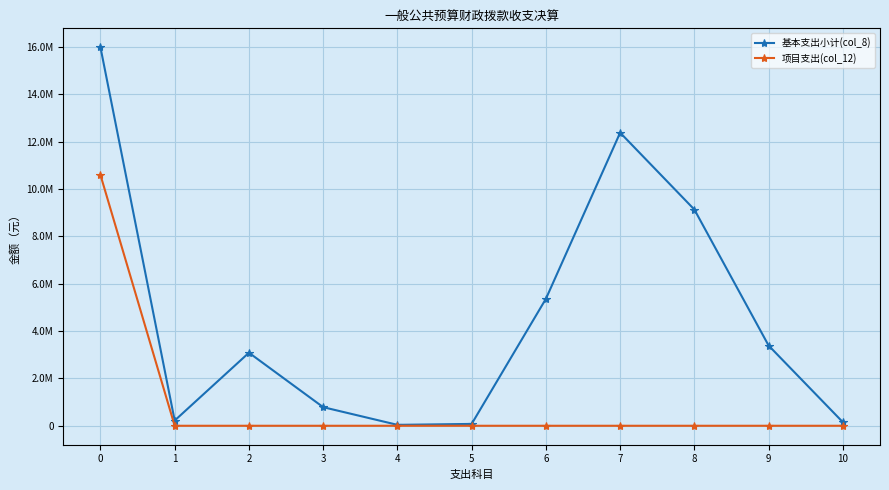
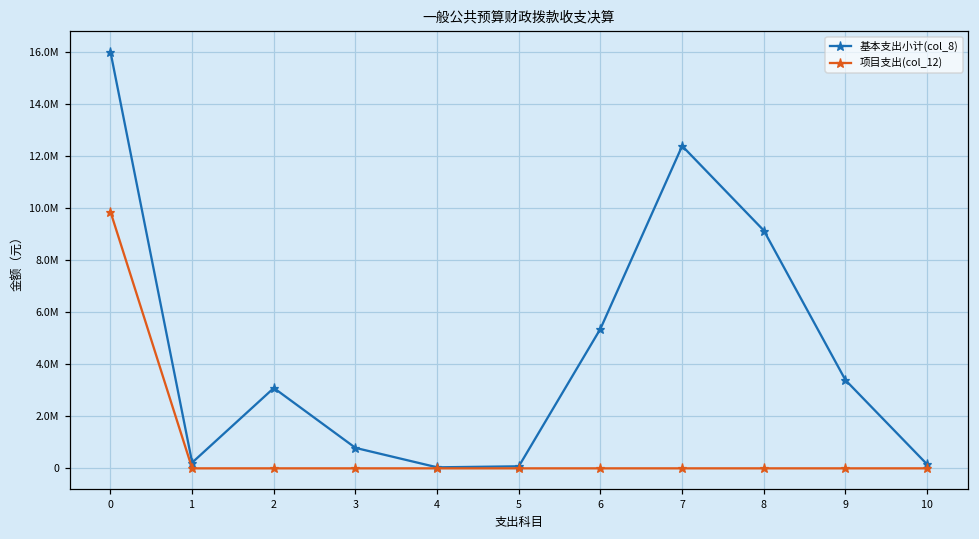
  {
    "基本支出小计(col_8)": {
      "0": 16000000,
      "1": 200000,
      "2": 3100000,
      "3": 800000,
      "6": 5400000,
      "7": 12400000,
      "8": 9100000,
      "9": 3400000,
      "10": 200000
    },
    "项目支出(col_12)": {
-     "0": 10600000,
+     "0": 9900000,
      "1": 0,
      "2": 0,
      "3": 0,
      "6": 0,
      "7": 0,
      "8": 0,
      "9": 0,
      "10": 0
    }
  }
